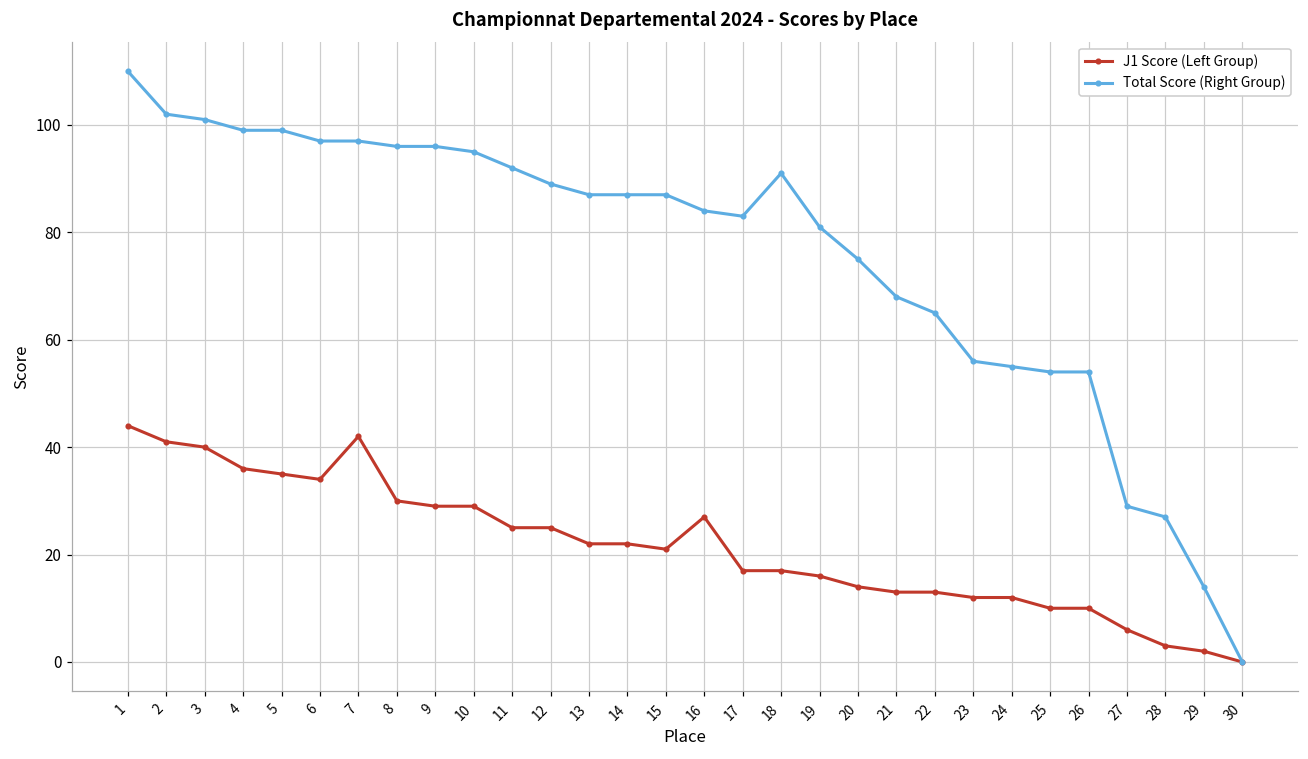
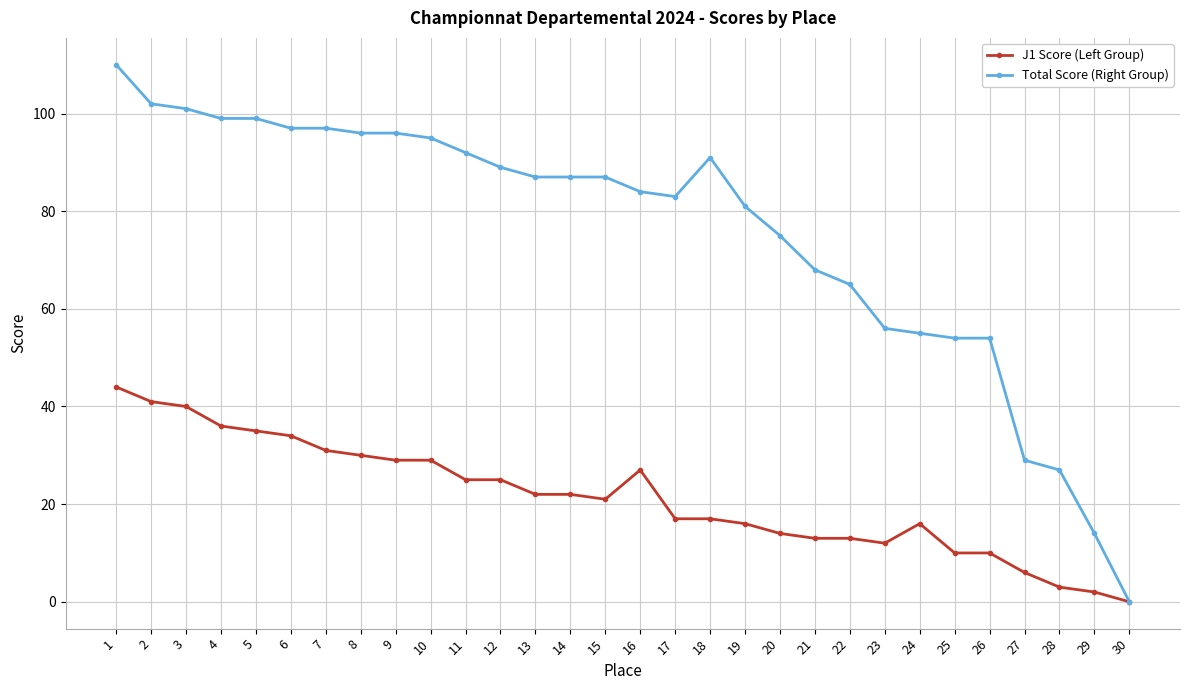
  {
    "J1 Score (Left Group)": {
      "1": 44,
      "2": 41,
      "3": 40,
      "4": 36,
      "5": 35,
      "6": 34,
-     "7": 42,
+     "7": 31,
      "8": 30,
      "9": 29,
      "10": 29,
      "11": 25,
      "12": 25,
      "13": 22,
      "14": 22,
      "15": 21,
      "16": 27,
      "17": 17,
      "18": 17,
      "19": 16,
      "20": 14,
      "21": 13,
      "22": 13,
      "23": 12,
-     "24": 12,
+     "24": 16,
      "25": 10,
      "26": 10,
      "27": 6,
      "28": 3,
      "29": 2
    },
    "Total Score (Right Group)": {
      "1": 110,
      "2": 102,
      "3": 101,
      "4": 99,
      "5": 99,
      "6": 97,
      "7": 97,
      "8": 96,
      "9": 96,
      "10": 95,
      "11": 92,
      "12": 89,
      "13": 87,
      "14": 87,
      "15": 87,
      "16": 84,
      "17": 83,
      "18": 91,
      "19": 81,
      "20": 75,
      "21": 68,
      "22": 65,
      "23": 56,
      "24": 55,
      "25": 54,
      "26": 54,
      "27": 29,
      "28": 27,
      "29": 14
    }
  }
